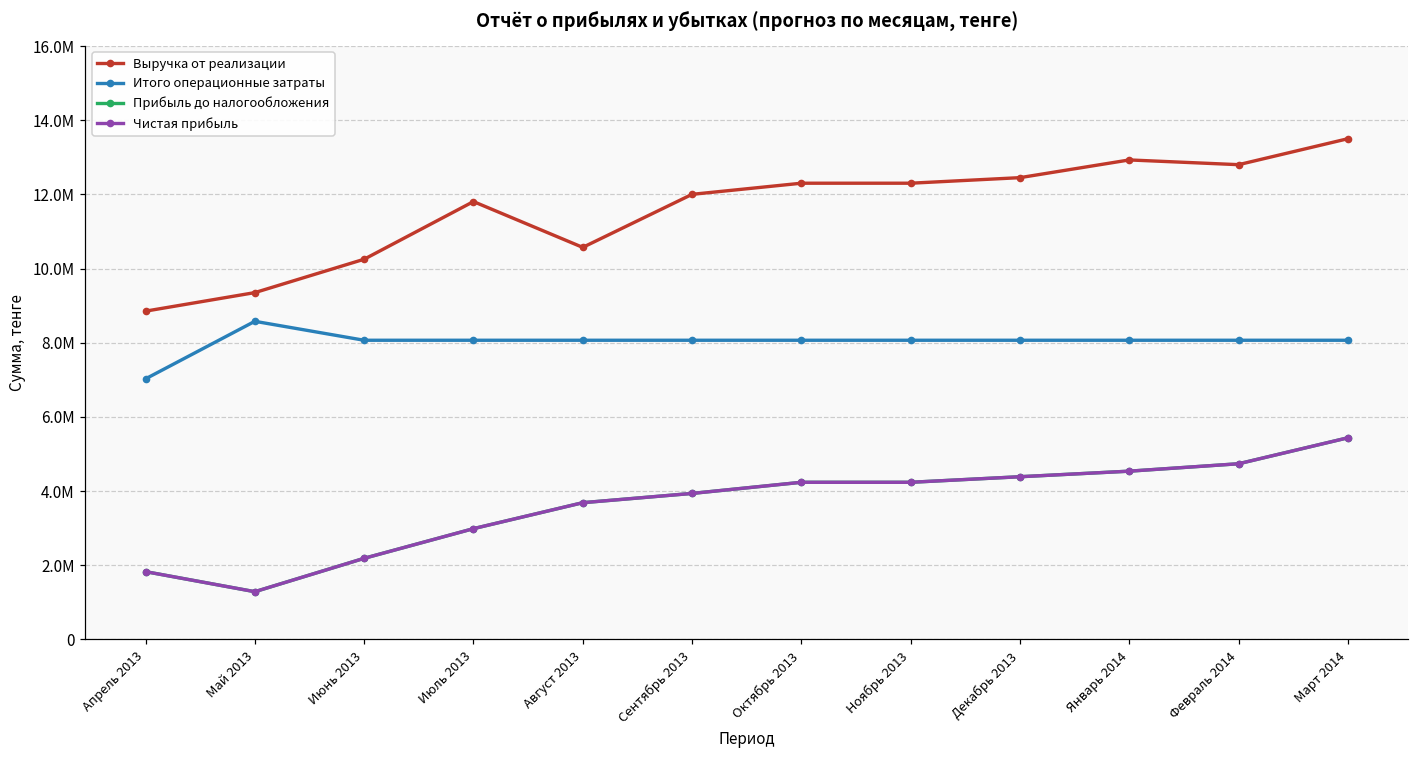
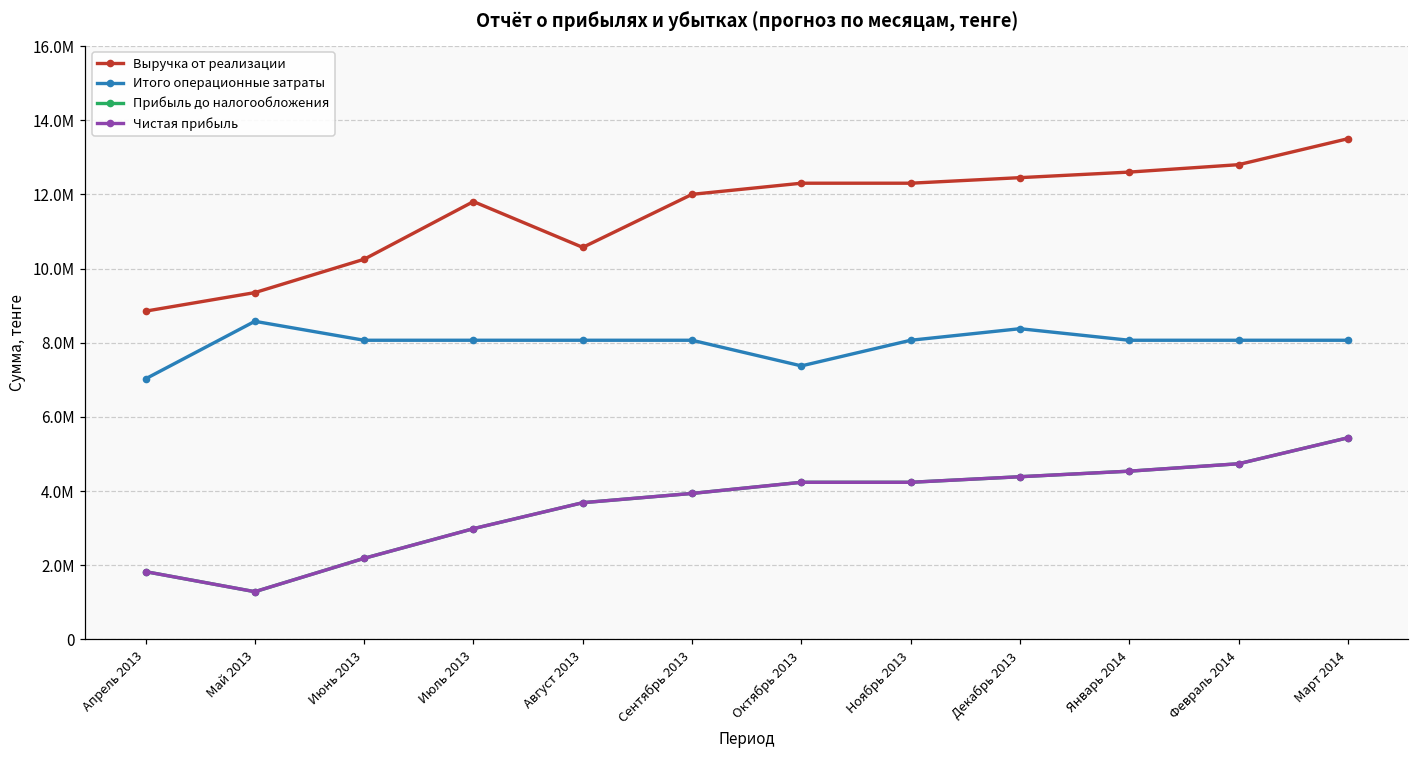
  {
    "Выручка от реализации": {
      "Апрель 2013": 8900000,
      "Май 2013": 9400000,
      "Июнь 2013": 10300000,
      "Июль 2013": 11800000,
      "Август 2013": 10600000,
      "Сентябрь 2013": 12000000,
      "Октябрь 2013": 12300000,
      "Ноябрь 2013": 12300000,
      "Декабрь 2013": 12500000,
-     "Январь 2014": 12900000,
+     "Январь 2014": 12600000,
      "Февраль 2014": 12800000,
      "Март 2014": 13500000
    },
    "Итого операционные затраты": {
      "Апрель 2013": 7000000,
      "Май 2013": 8600000,
      "Июнь 2013": 8100000,
      "Июль 2013": 8100000,
      "Август 2013": 8100000,
      "Сентябрь 2013": 8100000,
-     "Октябрь 2013": 8100000,
+     "Октябрь 2013": 7400000,
      "Ноябрь 2013": 8100000,
-     "Декабрь 2013": 8100000,
+     "Декабрь 2013": 8400000,
      "Январь 2014": 8100000,
      "Февраль 2014": 8100000,
      "Март 2014": 8100000
    },
    "Чистая прибыль": {
      "Апрель 2013": 1800000,
      "Май 2013": 1300000,
      "Июнь 2013": 2200000,
      "Июль 2013": 3000000,
      "Август 2013": 3700000,
      "Сентябрь 2013": 3900000,
      "Октябрь 2013": 4200000,
      "Ноябрь 2013": 4200000,
      "Декабрь 2013": 4400000,
      "Январь 2014": 4500000,
      "Февраль 2014": 4700000,
      "Март 2014": 5400000
    }
  }
